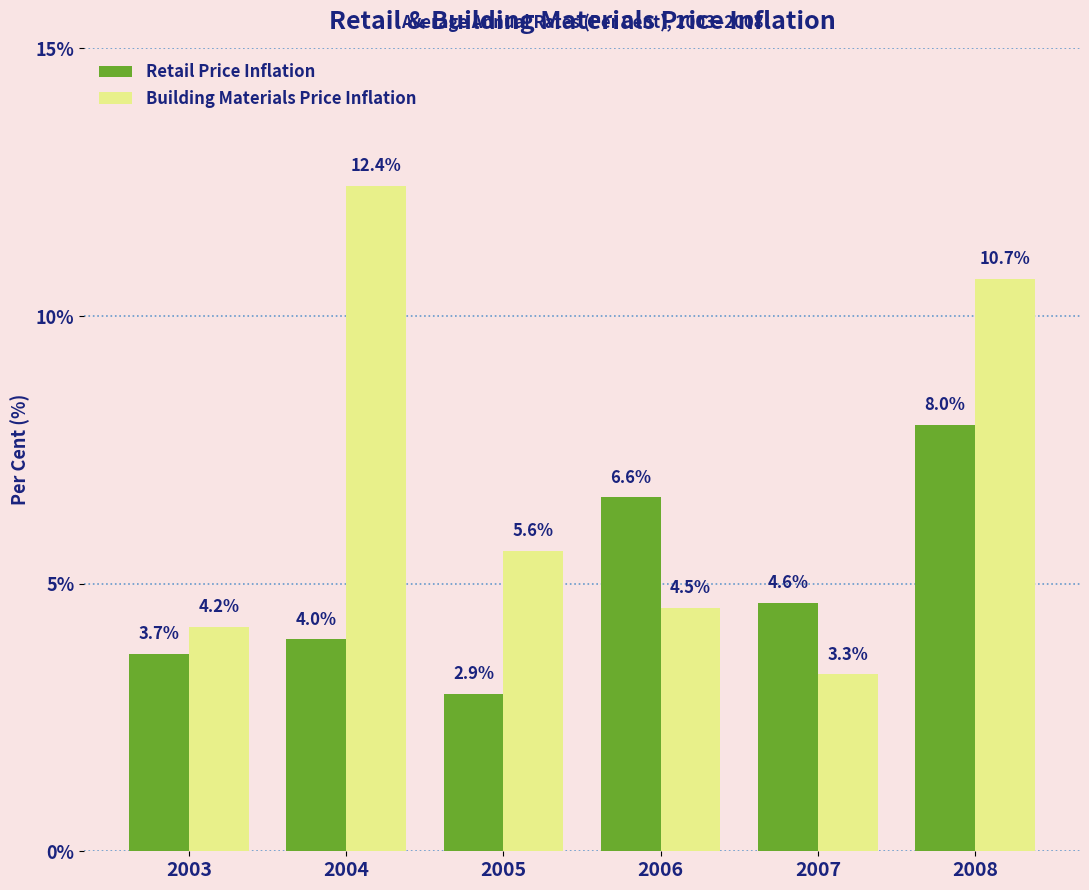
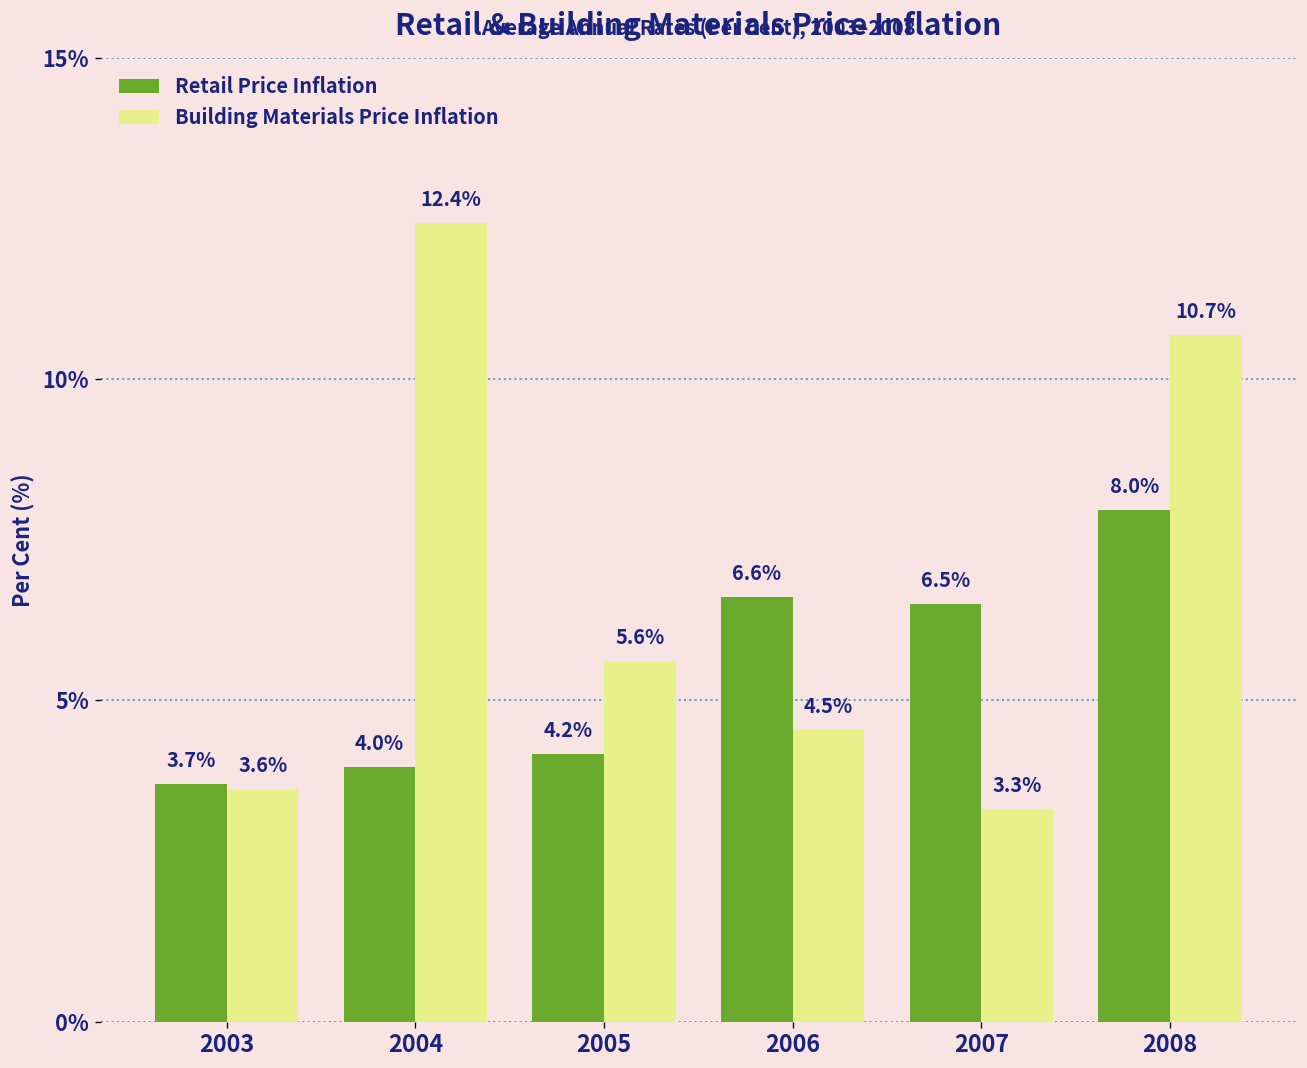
  {
    "Retail Price Inflation": {
      "2003": "3.7%",
      "2004": "4.0%",
-     "2005": "2.9%",
+     "2005": "4.2%",
      "2006": "6.6%",
-     "2007": "4.6%",
+     "2007": "6.5%",
      "2008": "8.0%"
    },
    "Building Materials Price Inflation": {
-     "2003": "4.2%",
+     "2003": "3.6%",
      "2004": "12.4%",
      "2005": "5.6%",
      "2006": "4.5%",
      "2007": "3.3%",
      "2008": "10.7%"
    }
  }
